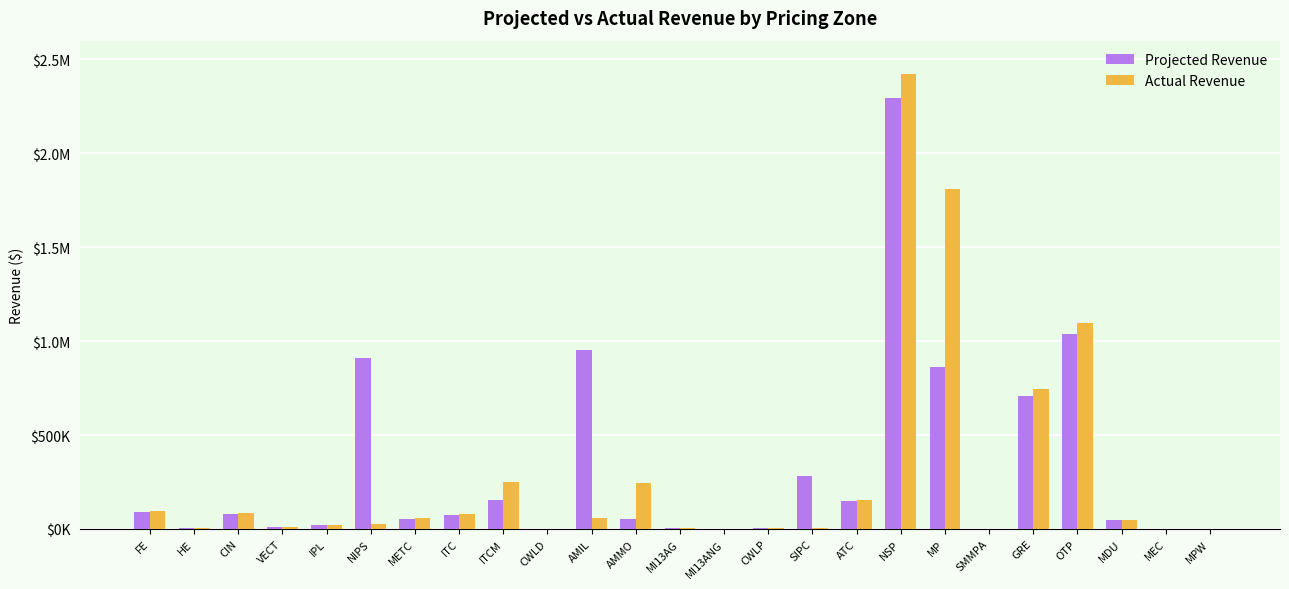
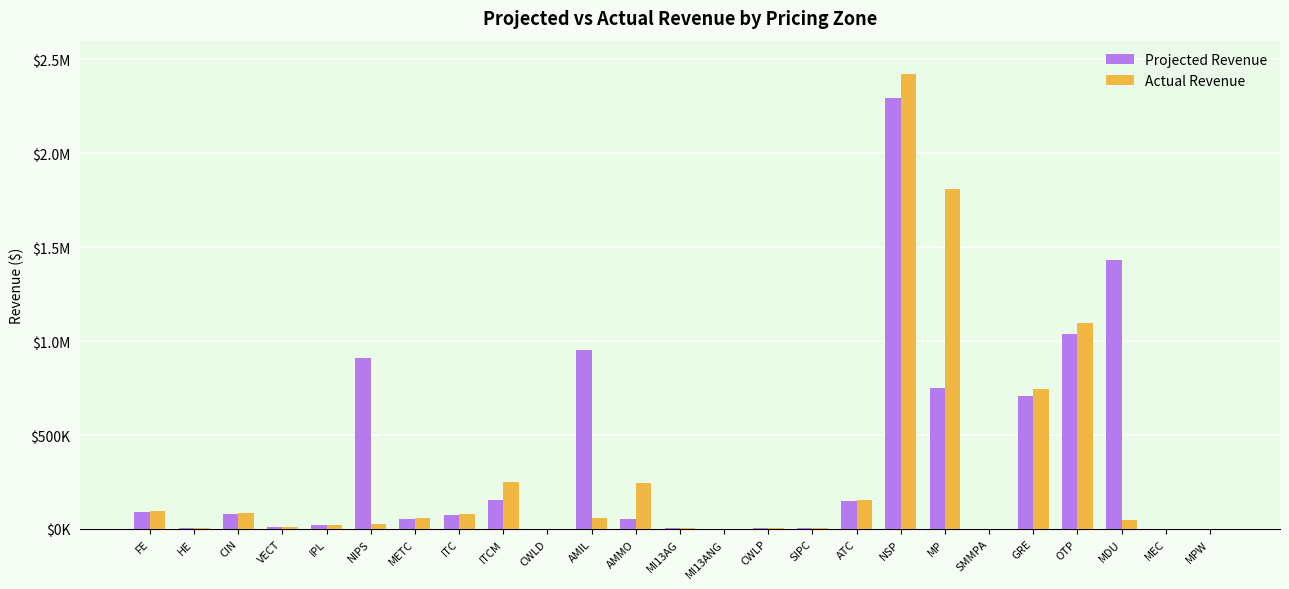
  {
    "Projected Revenue": {
      "FE": "$90000",
      "CIN": "$80000",
      "IPL": "$20000",
      "NIPS": "$910000",
      "METC": "$60000",
      "ITC": "$70000",
      "ITCM": "$150000",
      "AMIL": "$950000",
      "AMMO": "$50000",
      "MI13ANG": "$0",
-     "SIPC": "$280000",
+     "SIPC": "$0",
      "ATC": "$150000",
      "NSP": "$2290000",
-     "MP": "$860000",
+     "MP": "$750000",
      "GRE": "$710000",
      "OTP": "$1040000",
-     "MDU": "$50000"
+     "MDU": "$1430000"
    },
    "Actual Revenue": {
      "FE": "$100000",
      "CIN": "$90000",
      "IPL": "$20000",
      "NIPS": "$30000",
      "METC": "$60000",
      "ITC": "$80000",
      "ITCM": "$250000",
      "AMIL": "$60000",
      "AMMO": "$250000",
      "MI13ANG": "$0",
      "ATC": "$160000",
      "NSP": "$2420000",
      "MP": "$1810000",
      "GRE": "$750000",
      "OTP": "$1090000",
      "MDU": "$50000"
    }
  }
